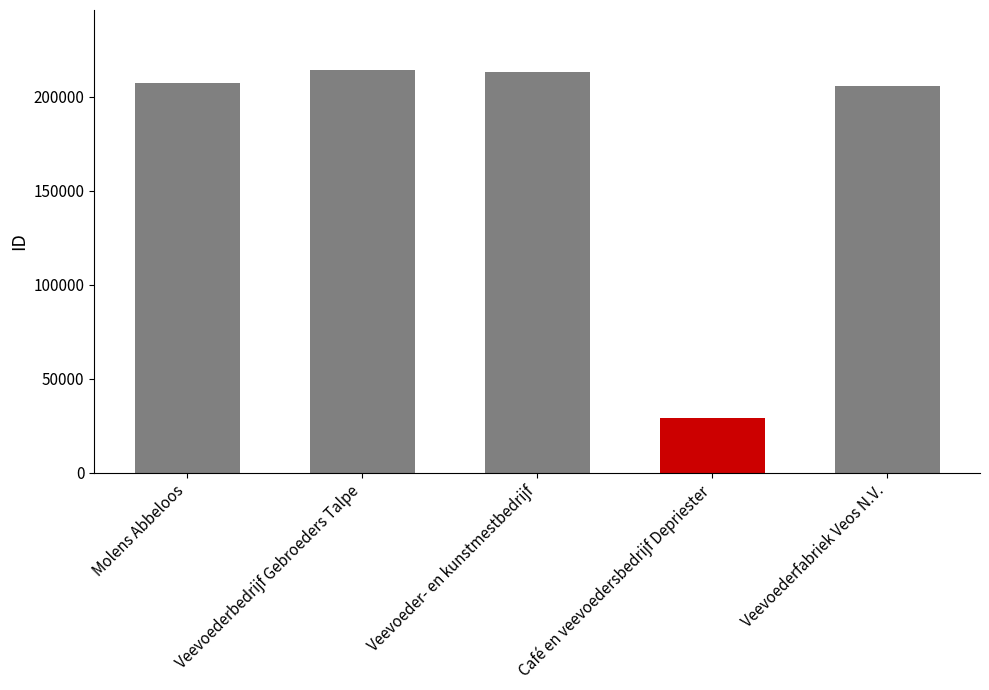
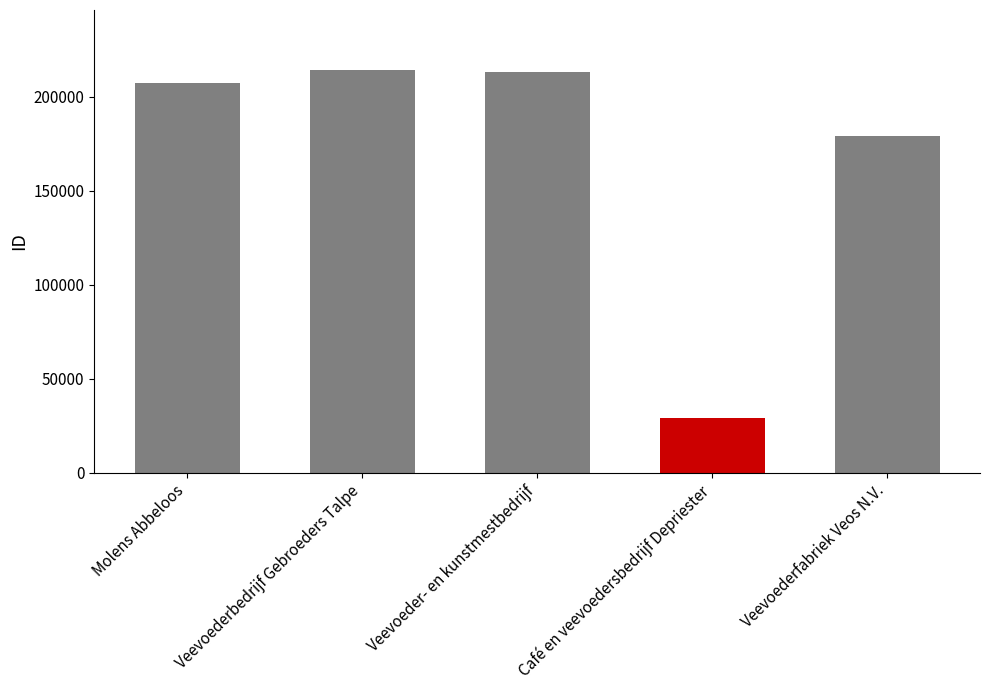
  {
    "Molens Abbeloos": 207000,
    "Veevoederbedrijf Gebroeders Talpe": 214000,
    "Veevoeder- en kunstmestbedrijf": 213000,
    "Café en veevoedersbedrijf Depriester": 29000,
-   "Veevoederfabriek Veos N.V.": 206000
+   "Veevoederfabriek Veos N.V.": 179000
  }
